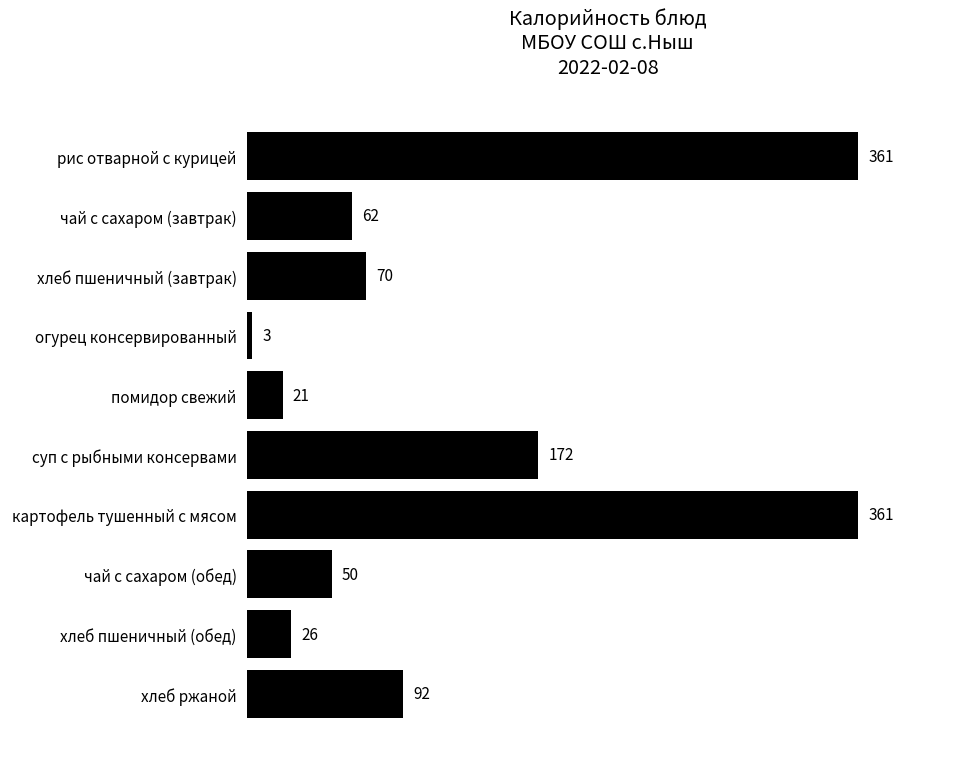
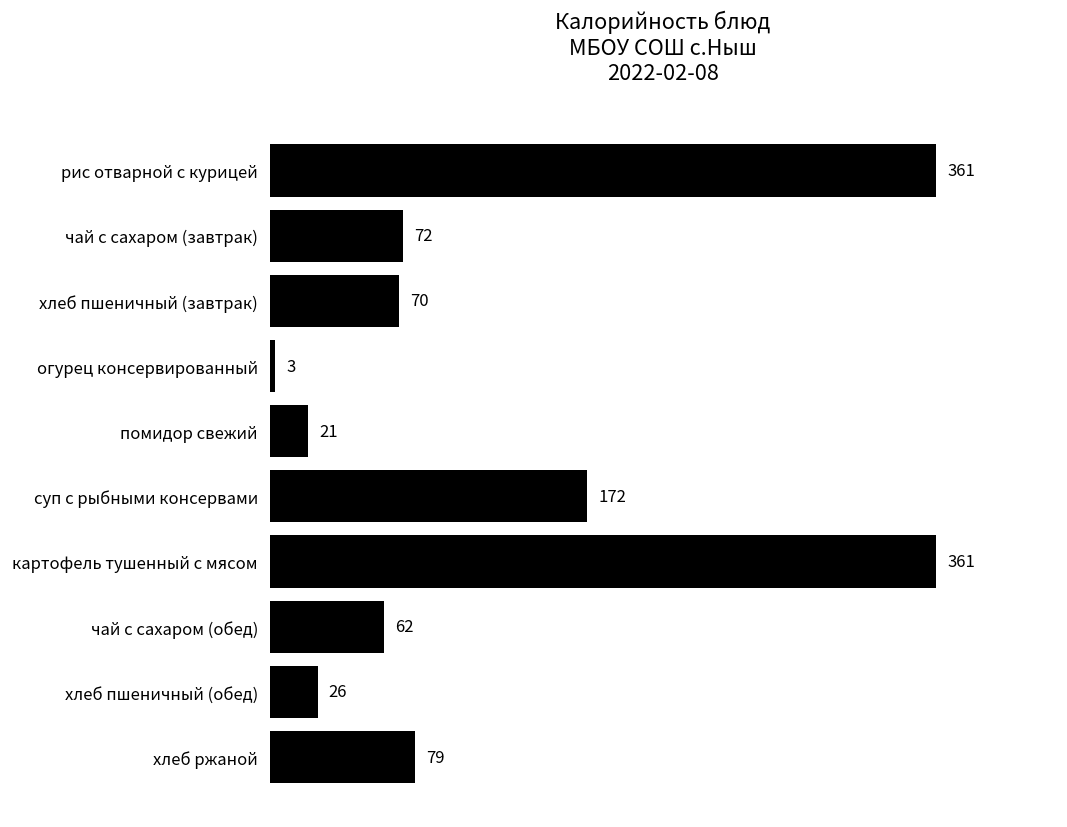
  {
    "рис отварной с курицей": 361,
-   "чай с сахаром (завтрак)": 62,
+   "чай с сахаром (завтрак)": 72,
    "хлеб пшеничный (завтрак)": 70,
    "огурец консервированный": 3,
    "помидор свежий": 21,
    "суп с рыбными консервами": 172,
    "картофель тушенный с мясом": 361,
-   "чай с сахаром (обед)": 50,
+   "чай с сахаром (обед)": 62,
    "хлеб пшеничный (обед)": 26,
-   "хлеб ржаной": 92
+   "хлеб ржаной": 79
  }
